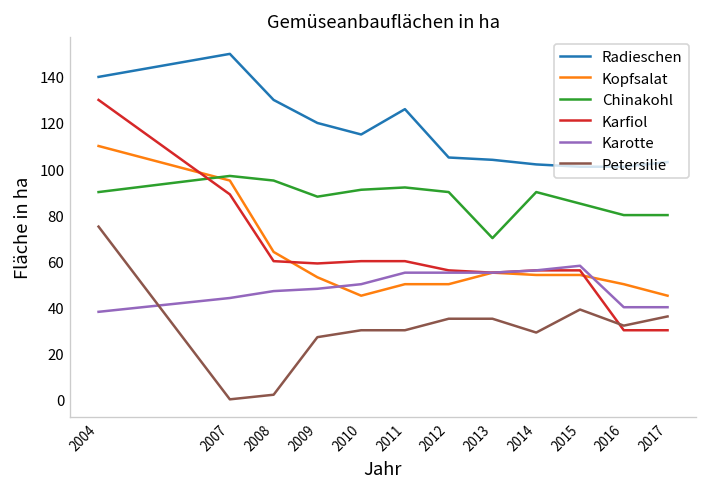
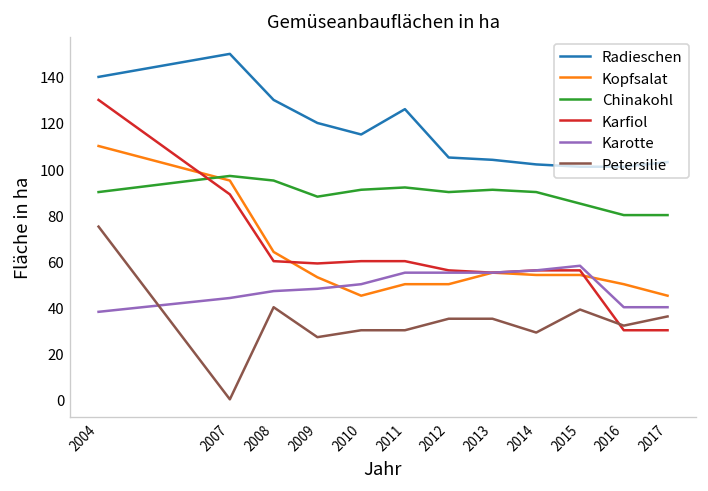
  {
    "Radieschen": {
      "2004": 140,
      "2007": 150,
      "2008": 130,
      "2009": 120,
      "2010": 115,
      "2011": 126,
      "2012": 105,
      "2013": 104,
      "2014": 102
    },
    "Kopfsalat": {
      "2004": 110,
      "2007": 95,
      "2008": 64,
      "2009": 53,
      "2010": 45,
      "2011": 50,
      "2012": 50,
      "2014": 54,
      "2015": 54,
      "2016": 50,
      "2017": 45
    },
    "Chinakohl": {
      "2004": 90,
      "2007": 97,
      "2008": 95,
      "2009": 88,
      "2010": 91,
      "2011": 92,
      "2012": 90,
-     "2013": 70,
+     "2013": 91,
      "2014": 90,
      "2015": 85,
      "2016": 80,
      "2017": 80
    },
    "Karfiol": {
      "2004": 130,
      "2007": 89,
      "2008": 60,
      "2009": 59,
      "2010": 60,
      "2011": 60,
      "2015": 56,
      "2016": 30,
      "2017": 30
    },
    "Karotte": {
      "2004": 38,
      "2007": 44,
      "2008": 47,
      "2009": 48,
      "2010": 50,
      "2011": 55,
      "2015": 58,
      "2016": 40,
      "2017": 40
    },
    "Petersilie": {
      "2004": 75,
      "2007": 0,
-     "2008": 2,
+     "2008": 40,
      "2009": 27,
      "2010": 30,
      "2011": 30,
      "2012": 35,
      "2013": 35,
      "2014": 29,
      "2015": 39,
      "2016": 32,
      "2017": 36
    }
  }
